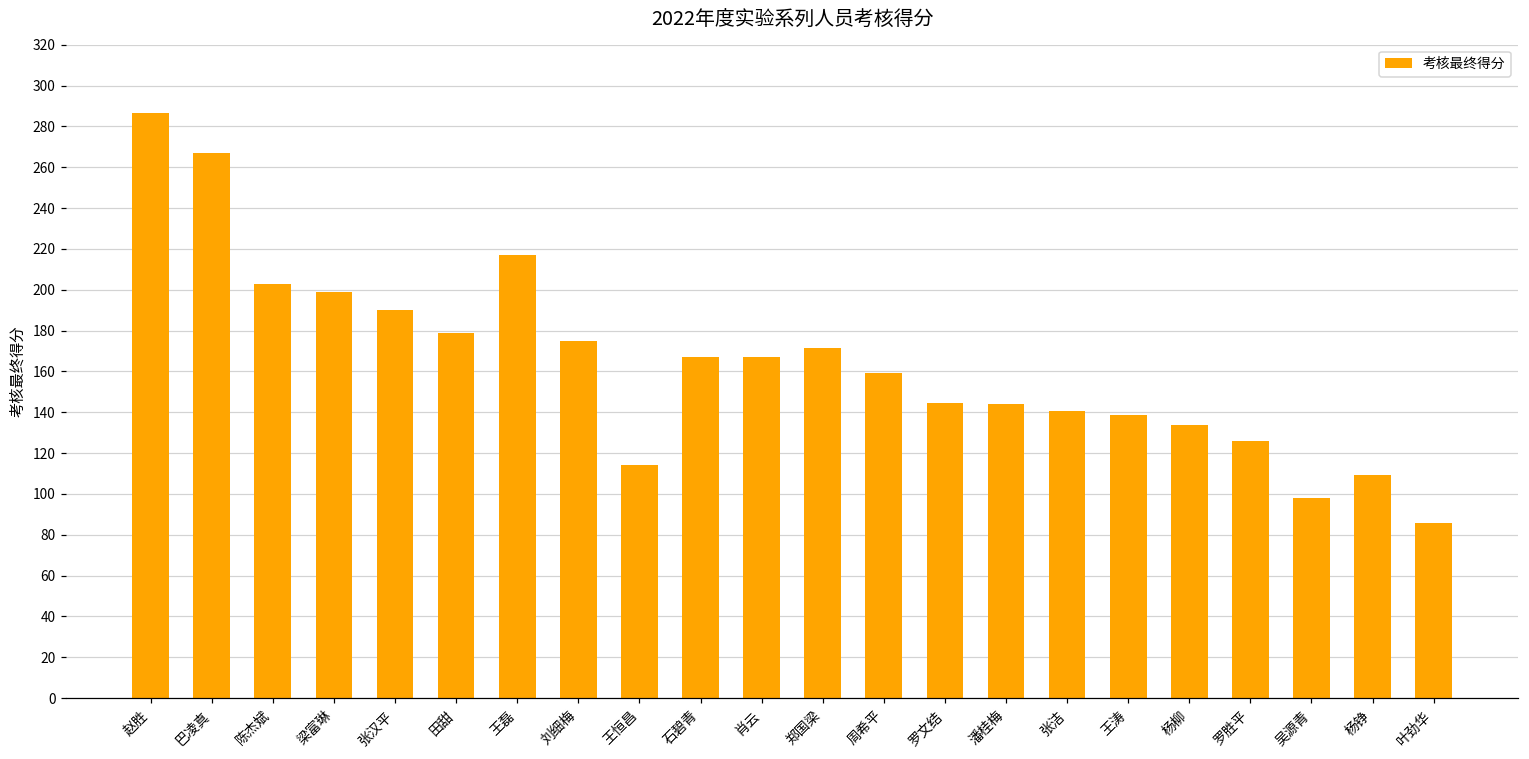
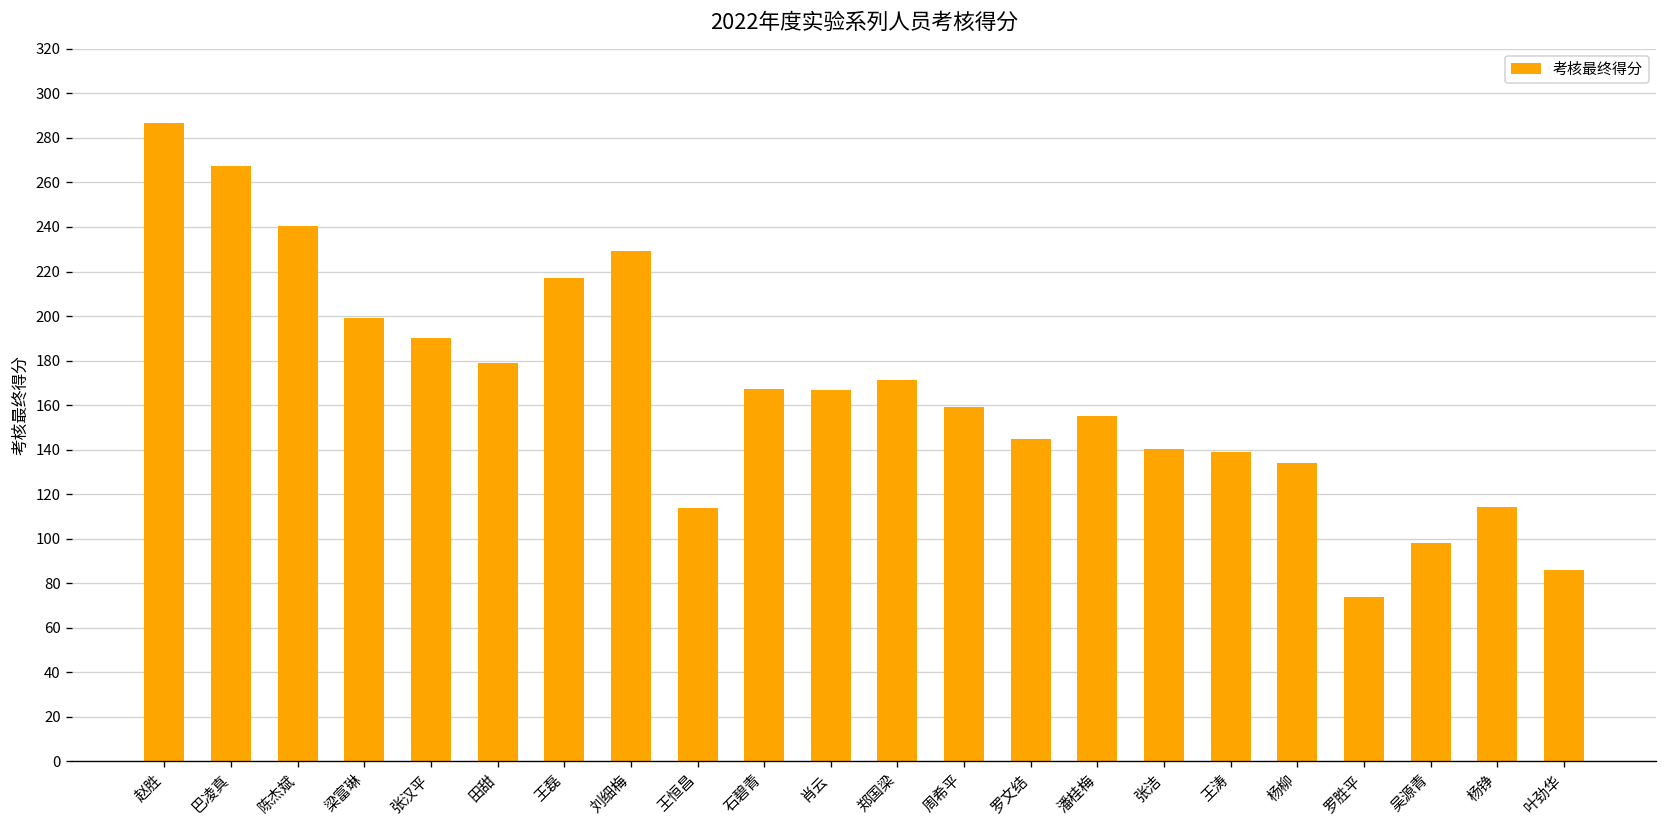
  {
    "赵胜": 287,
    "巴凌真": 267,
-   "陈杰斌": 203,
+   "陈杰斌": 240,
    "梁富琳": 199,
    "张汉平": 190,
    "田甜": 179,
    "王磊": 217,
-   "刘细梅": 175,
+   "刘细梅": 229,
    "王恒昌": 114,
    "石碧青": 167,
    "肖云": 167,
    "郑国梁": 171,
    "周希平": 159,
    "罗文结": 145,
-   "潘桂梅": 144,
+   "潘桂梅": 155,
    "张洁": 140,
    "王涛": 139,
    "杨柳": 134,
-   "罗胜平": 126,
+   "罗胜平": 74,
    "吴源青": 98,
-   "杨铮": 109,
+   "杨铮": 114,
    "叶劲华": 86
  }
